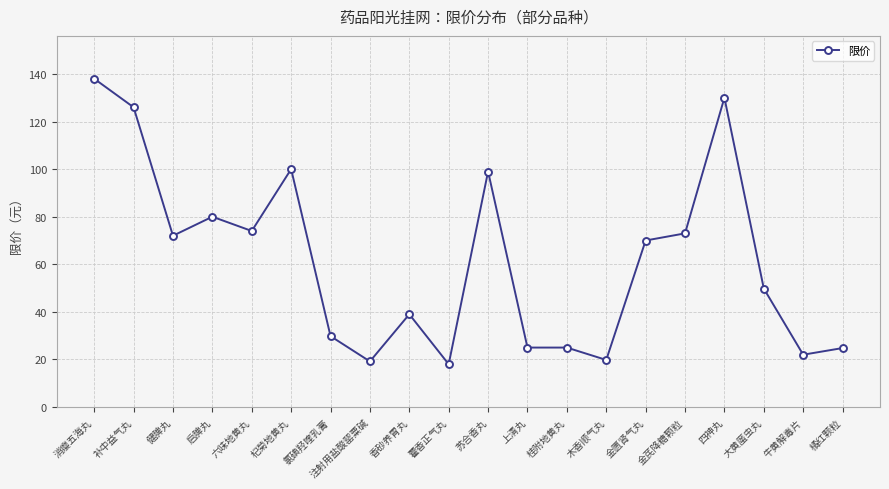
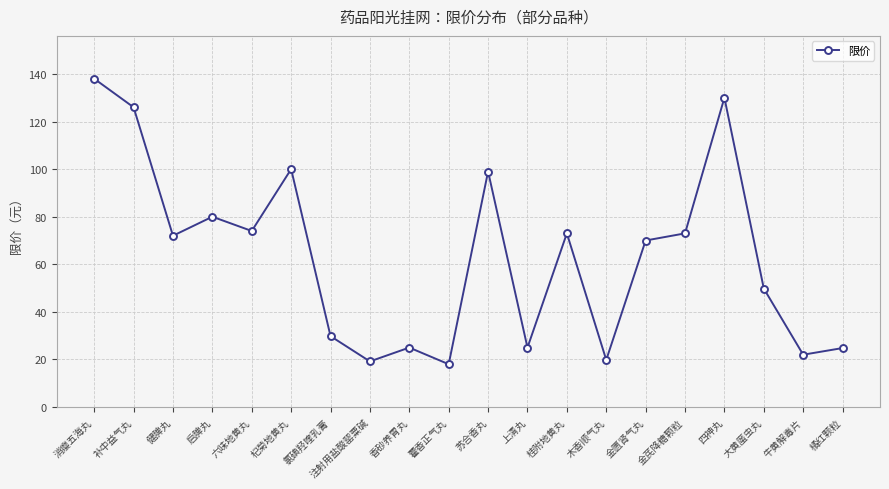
  {
    "消瘿五海丸": 138,
    "补中益气丸": 126,
    "健脾丸": 72,
    "启脾丸": 80,
    "六味地黄丸": 74,
    "杞菊地黄丸": 100,
    "氯碘羟喹乳膏": 30,
    "注射用盐酸罂粟碱": 19,
-   "香砂养胃丸": 39,
+   "香砂养胃丸": 25,
    "藿香正气丸": 18,
    "苏合香丸": 99,
    "上清丸": 25,
-   "桂附地黄丸": 25,
+   "桂附地黄丸": 73,
    "木香顺气丸": 20,
    "金匮肾气丸": 70,
    "金芪降糖颗粒": 73,
    "四神丸": 130,
    "大黄䗪虫丸": 50,
    "牛黄解毒片": 22,
    "橘红颗粒": 25
  }
